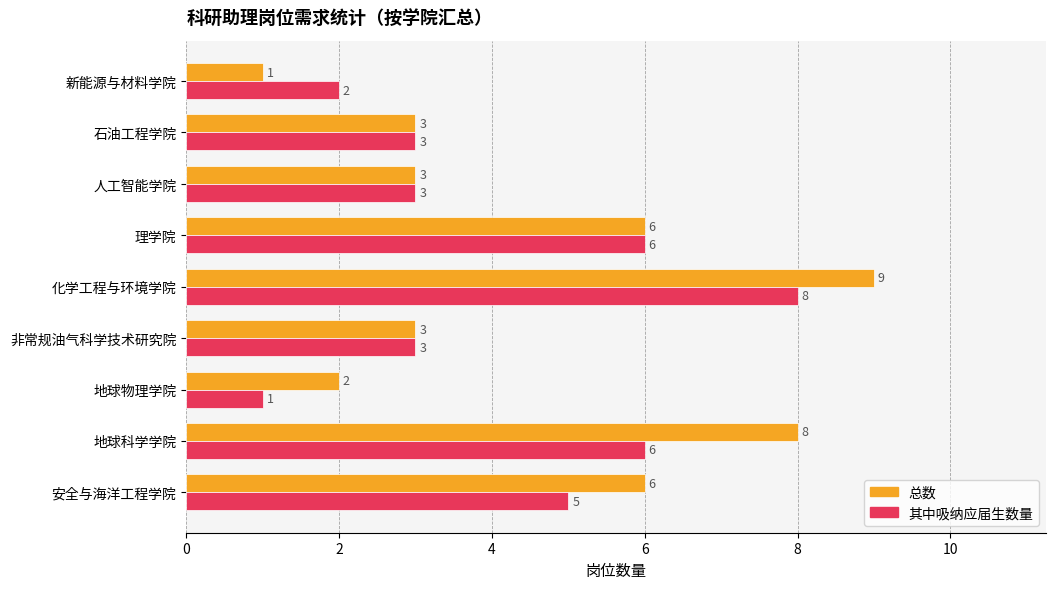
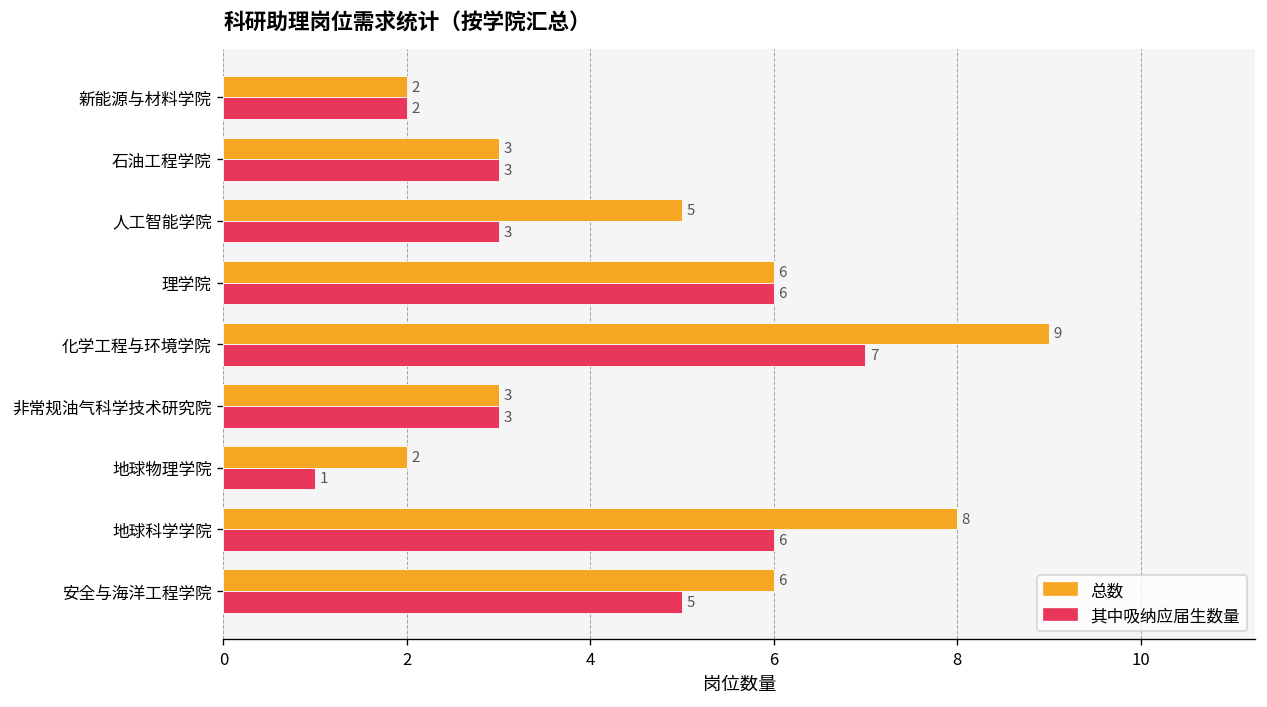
  {
    "总数": {
-     "新能源与材料学院": 1,
+     "新能源与材料学院": 2,
      "石油工程学院": 3,
-     "人工智能学院": 3,
+     "人工智能学院": 5,
      "理学院": 6,
      "化学工程与环境学院": 9,
      "非常规油气科学技术研究院": 3,
      "地球物理学院": 2,
      "地球科学学院": 8,
      "安全与海洋工程学院": 6
    },
    "其中吸纳应届生数量": {
      "新能源与材料学院": 2,
      "石油工程学院": 3,
      "人工智能学院": 3,
      "理学院": 6,
-     "化学工程与环境学院": 8,
+     "化学工程与环境学院": 7,
      "非常规油气科学技术研究院": 3,
      "地球物理学院": 1,
      "地球科学学院": 6,
      "安全与海洋工程学院": 5
    }
  }
